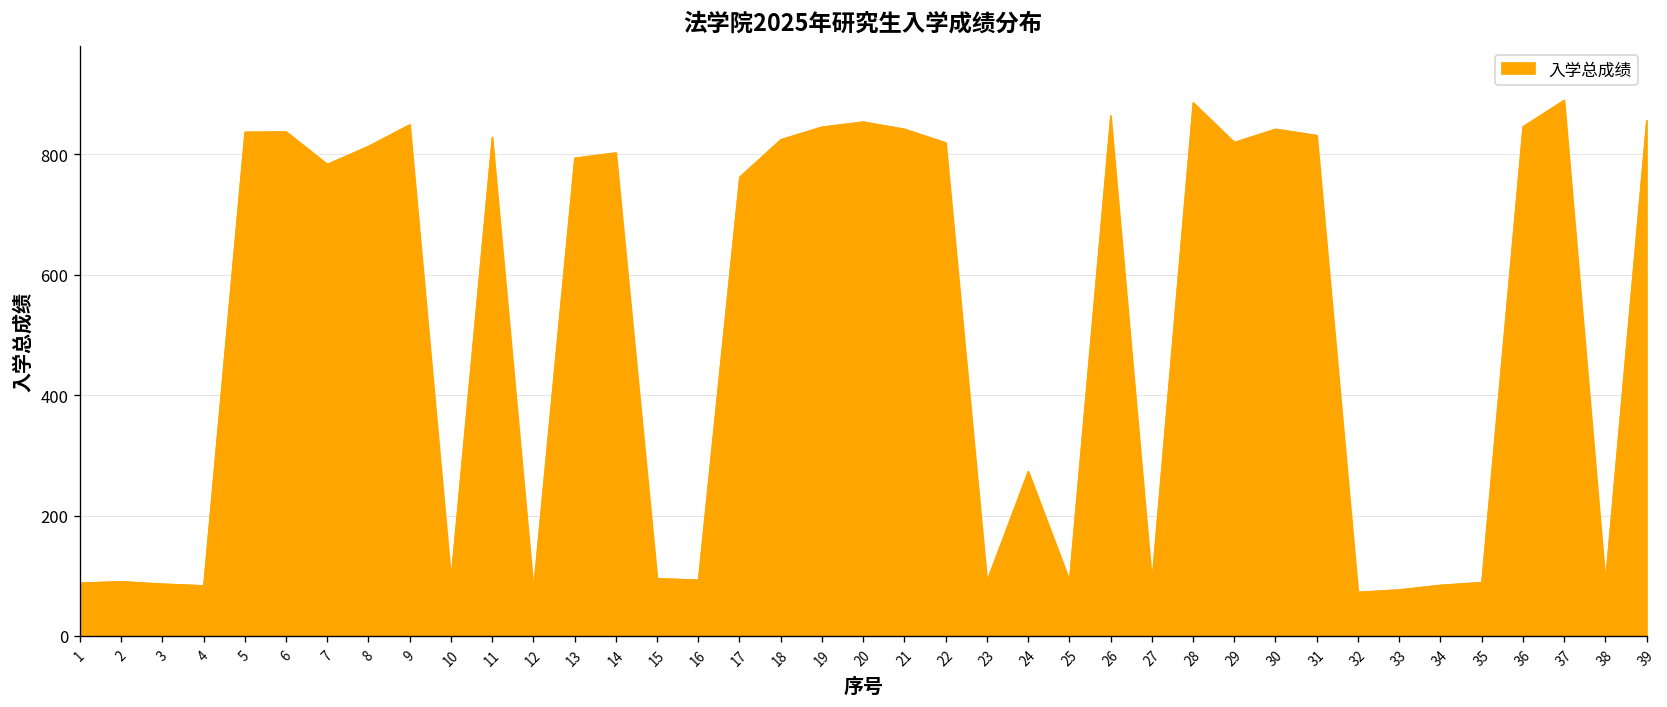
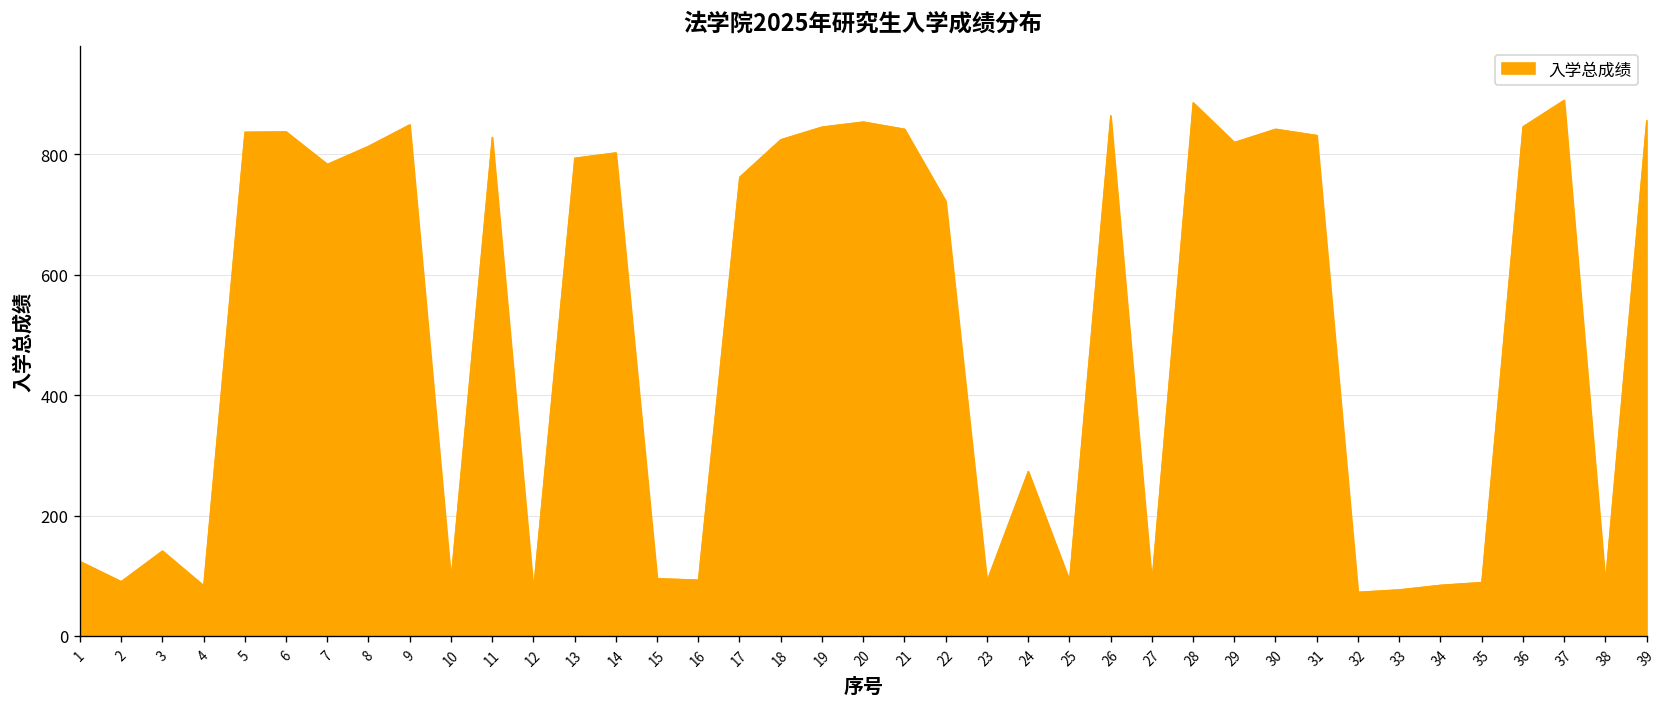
  {
-   "1": 90,
+   "1": 120,
    "2": 90,
-   "3": 90,
+   "3": 140,
    "4": 80,
    "5": 840,
    "6": 840,
    "7": 780,
    "8": 810,
    "9": 850,
    "10": 90,
    "11": 830,
    "12": 80,
    "13": 790,
    "14": 800,
    "15": 100,
    "16": 90,
    "17": 760,
    "18": 820,
    "19": 850,
    "20": 850,
    "21": 840,
-   "22": 820,
+   "22": 720,
    "23": 90,
    "24": 270,
    "25": 90,
    "26": 860,
    "27": 90,
    "28": 890,
    "29": 820,
    "30": 840,
    "31": 830,
    "32": 70,
    "33": 80,
    "34": 80,
    "35": 90,
    "36": 850,
    "37": 890,
    "38": 90,
    "39": 860
  }
